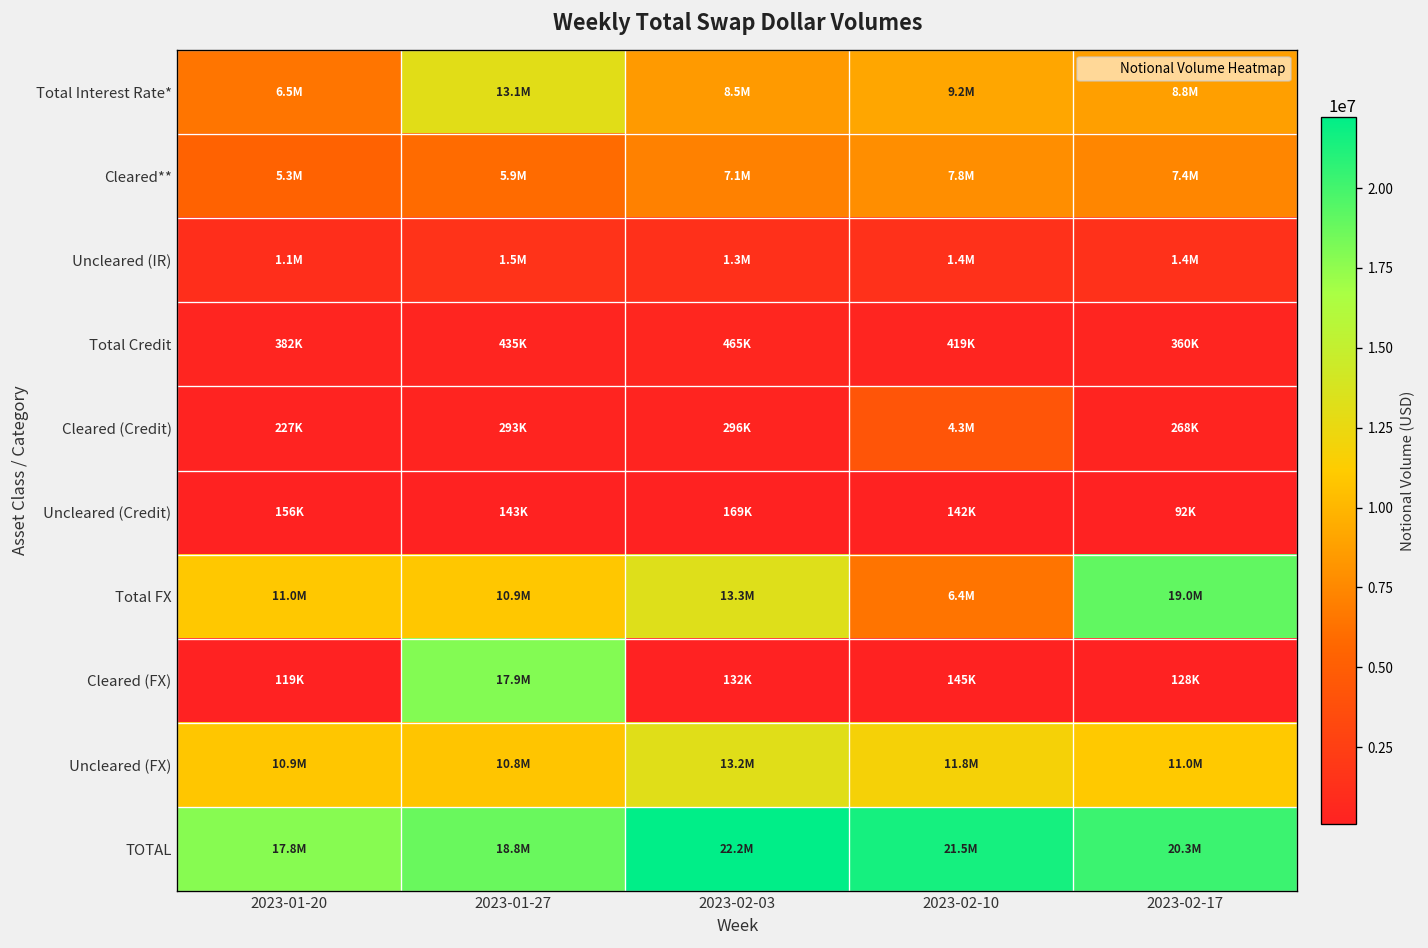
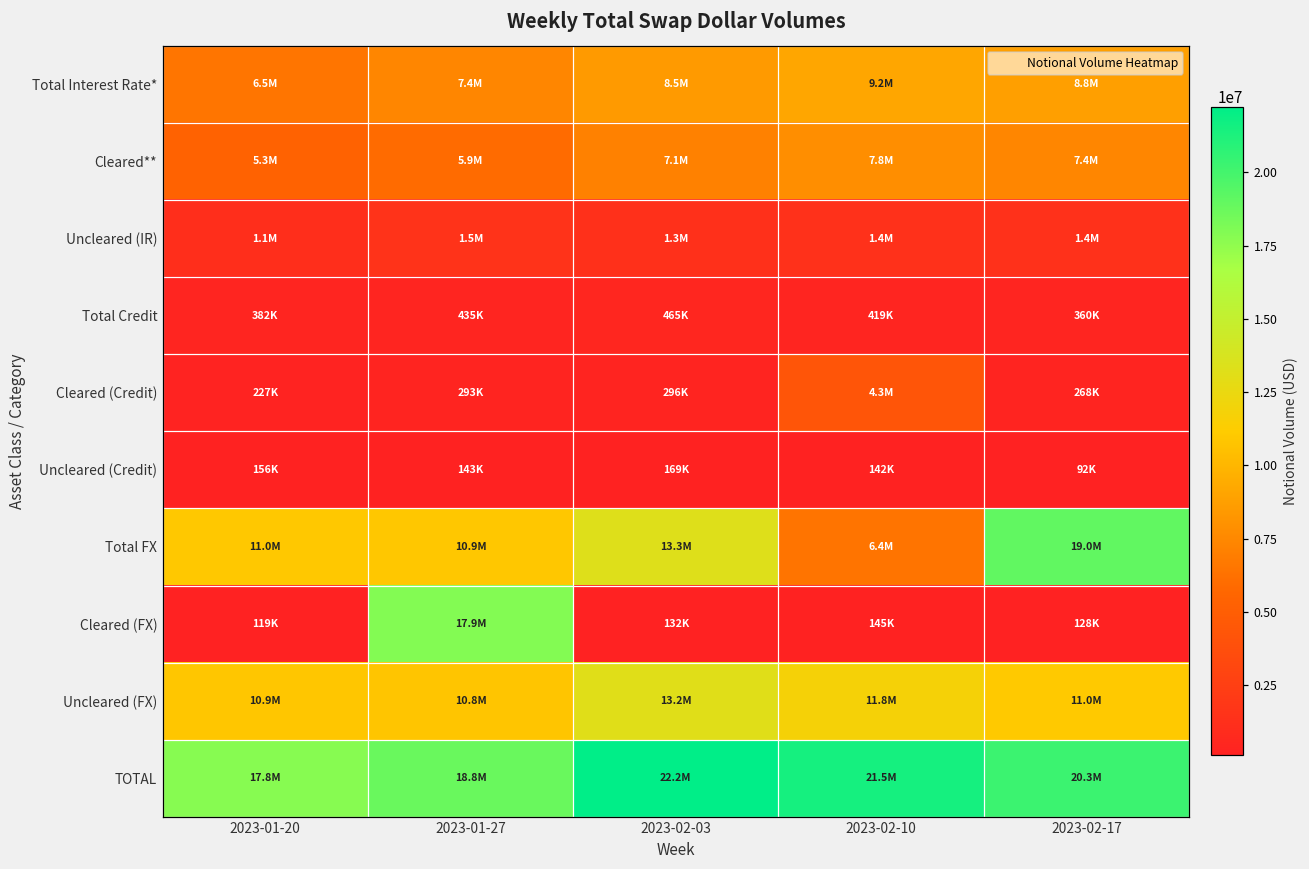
  {
    "Total Interest Rate*": {
      "2023-01-20": "6.5M",
-     "2023-01-27": "13.1M",
+     "2023-01-27": "7.4M",
      "2023-02-03": "8.5M",
      "2023-02-10": "9.2M",
      "2023-02-17": "8.8M"
    },
    "Cleared**": {
      "2023-01-20": "5.3M",
      "2023-01-27": "5.9M",
      "2023-02-03": "7.1M",
      "2023-02-10": "7.8M",
      "2023-02-17": "7.4M"
    },
    "Uncleared (IR)": {
      "2023-01-20": "1.1M",
      "2023-01-27": "1.5M",
      "2023-02-03": "1.3M",
      "2023-02-10": "1.4M",
      "2023-02-17": "1.4M"
    },
    "Total Credit": {
      "2023-01-20": "382K",
      "2023-01-27": "435K",
      "2023-02-03": "465K",
      "2023-02-10": "419K",
      "2023-02-17": "360K"
    },
    "Cleared (Credit)": {
      "2023-01-20": "227K",
      "2023-01-27": "293K",
      "2023-02-03": "296K",
      "2023-02-10": "4.3M",
      "2023-02-17": "268K"
    },
    "Uncleared (Credit)": {
      "2023-01-20": "156K",
      "2023-01-27": "143K",
      "2023-02-03": "169K",
      "2023-02-10": "142K",
      "2023-02-17": "92K"
    },
    "Total FX": {
      "2023-01-20": "11.0M",
      "2023-01-27": "10.9M",
      "2023-02-03": "13.3M",
      "2023-02-10": "6.4M",
      "2023-02-17": "19.0M"
    },
    "Cleared (FX)": {
      "2023-01-20": "119K",
      "2023-01-27": "17.9M",
      "2023-02-03": "132K",
      "2023-02-10": "145K",
      "2023-02-17": "128K"
    },
    "Uncleared (FX)": {
      "2023-01-20": "10.9M",
      "2023-01-27": "10.8M",
      "2023-02-03": "13.2M",
      "2023-02-10": "11.8M",
      "2023-02-17": "11.0M"
    },
    "TOTAL": {
      "2023-01-20": "17.8M",
      "2023-01-27": "18.8M",
      "2023-02-03": "22.2M",
      "2023-02-10": "21.5M",
      "2023-02-17": "20.3M"
    }
  }
